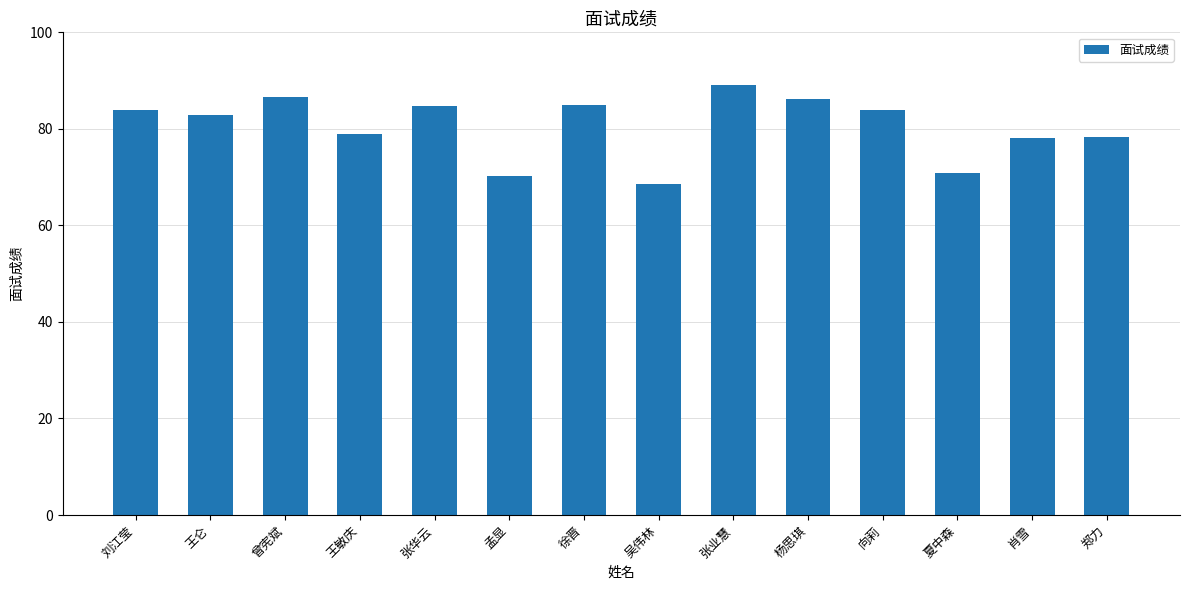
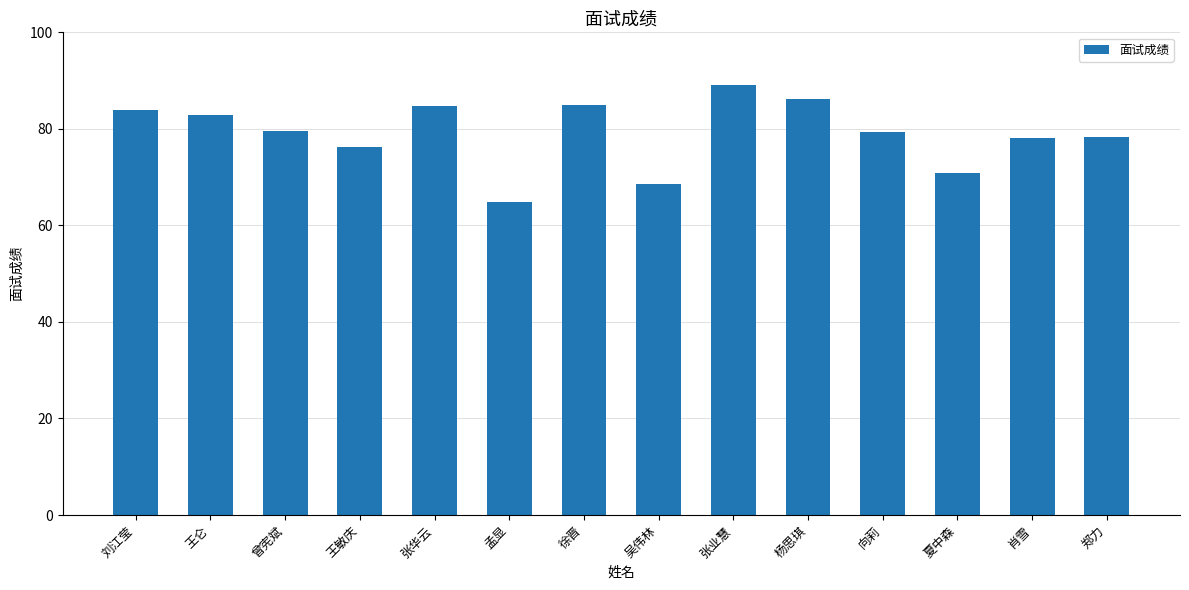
  {
    "刘江莹": 84,
    "王仑": 83,
-   "曾宪斌": 87,
-   "王敏庆": 79,
+   "曾宪斌": 80,
+   "王敏庆": 76,
    "张华云": 85,
-   "孟显": 70,
+   "孟显": 65,
    "徐晋": 85,
    "吴伟林": 69,
    "张业慧": 89,
    "杨思琪": 86,
-   "向莉": 84,
+   "向莉": 79,
    "夏中森": 71,
    "肖雪": 78,
    "郑力": 78
  }
